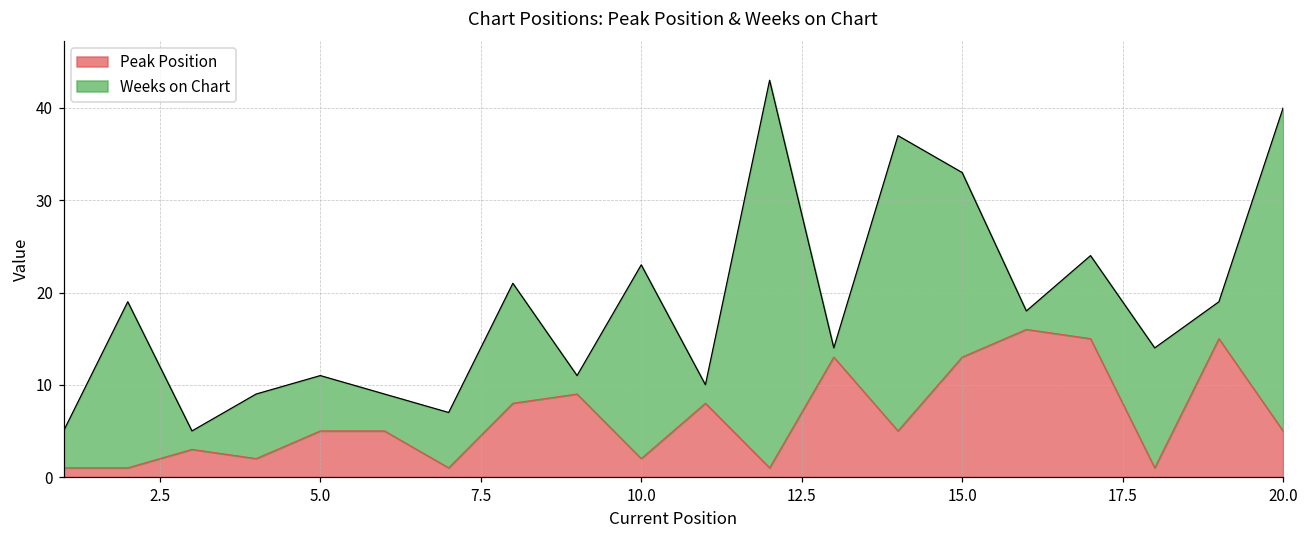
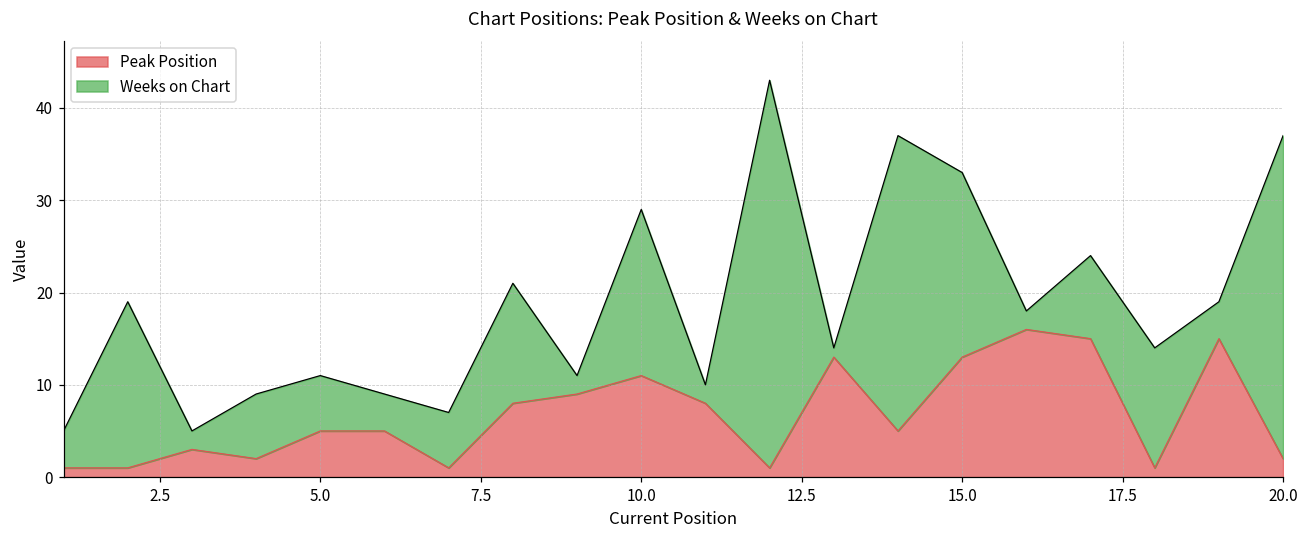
  {
    "Peak Position": {
      "5.0": 5,
-     "10.0": 2,
+     "10.0": 11,
      "15.0": 13,
-     "20.0": 5
+     "20.0": 2
    },
    "Weeks on Chart": {
      "5.0": 6,
-     "10.0": 21,
+     "10.0": 18,
      "15.0": 20,
      "20.0": 35
    }
  }
